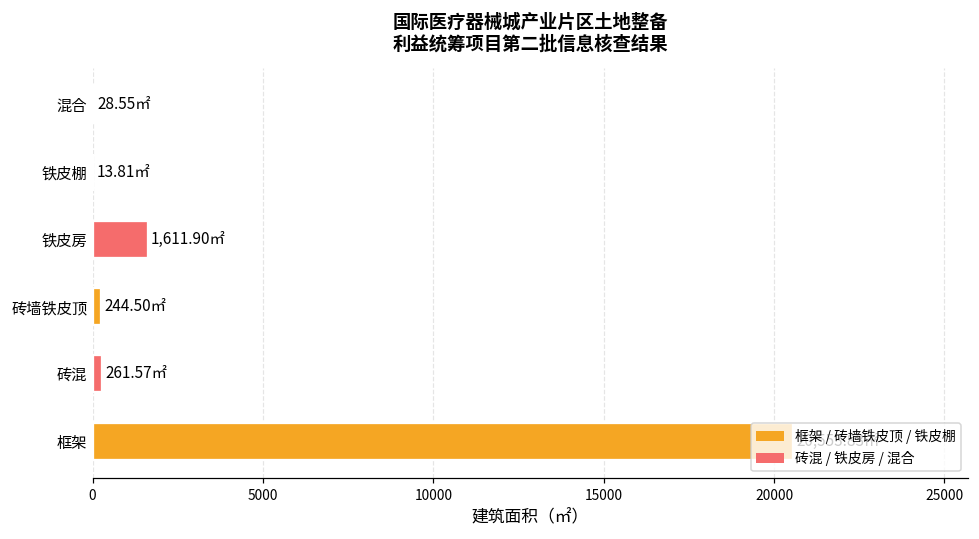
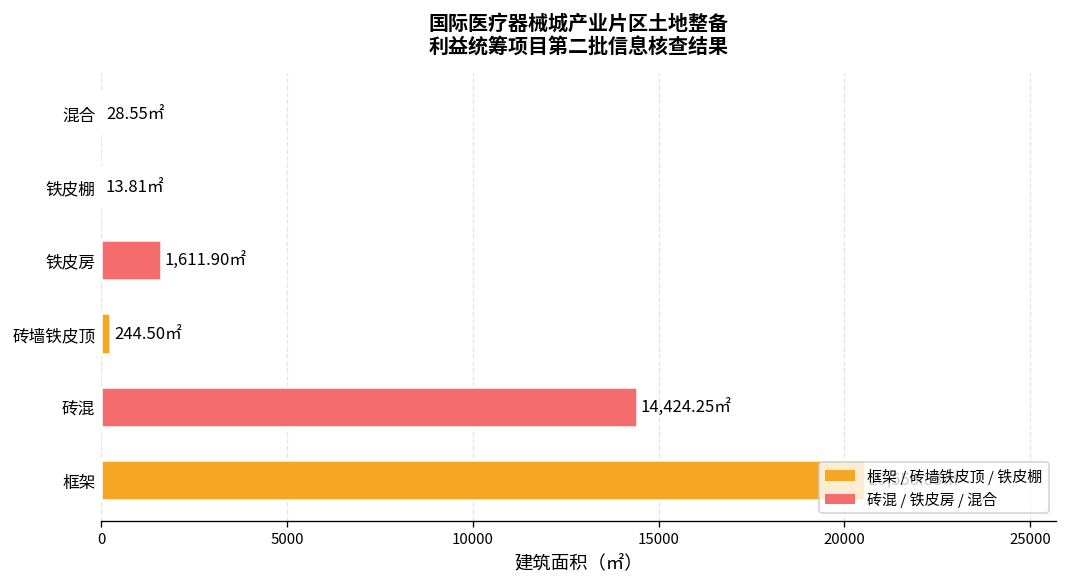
  {
    "混合": "28.55㎡",
    "铁皮棚": "13.81㎡",
    "铁皮房": "1,611.90㎡",
    "砖墙铁皮顶": "244.50㎡",
-   "砖混": "261.57㎡"
+   "砖混": "14,424.25㎡"
  }
